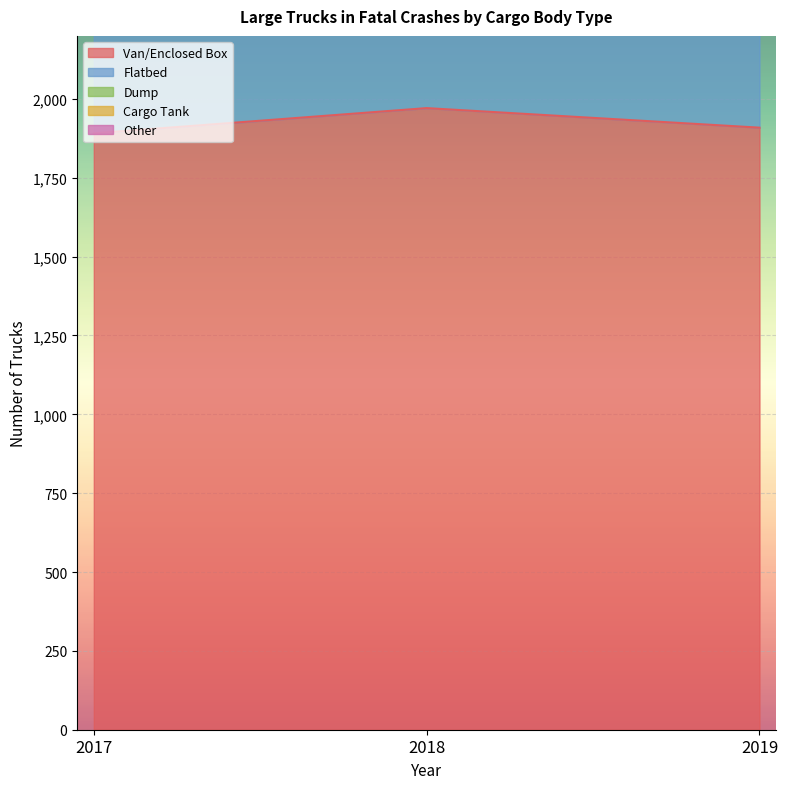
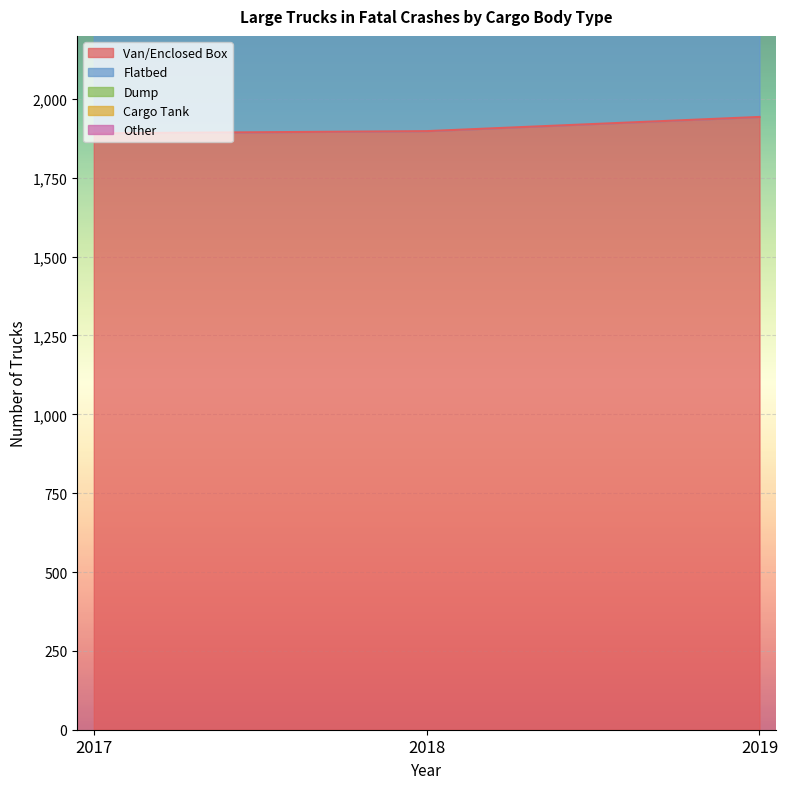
  {
    "Van/Enclosed Box": {
-     "2018": "1,970",
-     "2019": "1,910"
+     "2018": "1,900",
+     "2019": "1,940"
    }
  }
